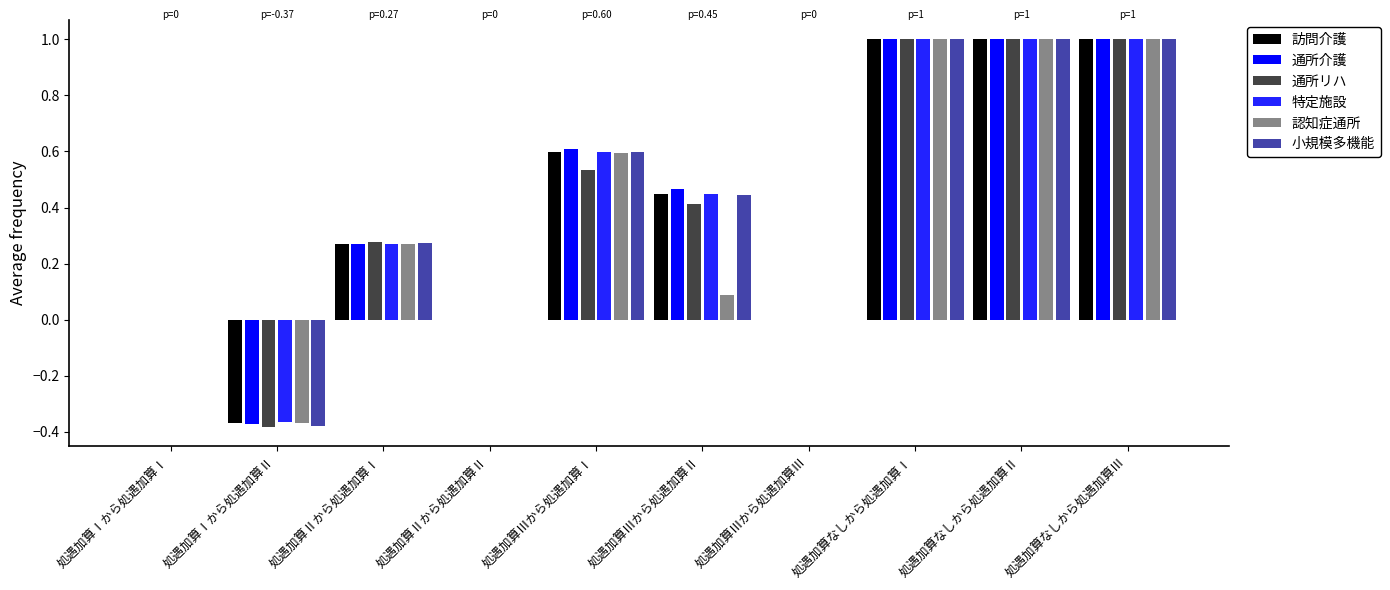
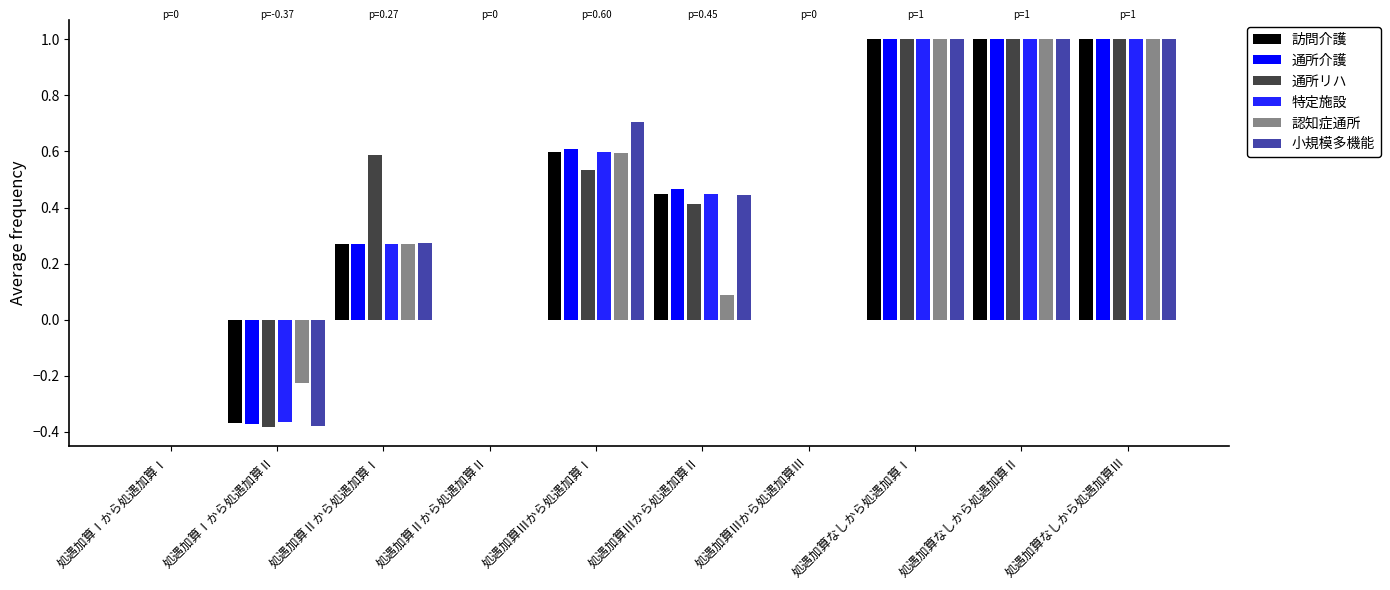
  {
    "訪問介護": {
      "処遇加算Ⅰから処遇加算Ⅰ": 0.00,
      "処遇加算Ⅰから処遇加算Ⅱ": -0.37,
      "処遇加算Ⅱから処遇加算Ⅰ": 0.27,
      "処遇加算Ⅱから処遇加算Ⅱ": 0.00,
      "処遇加算Ⅲから処遇加算Ⅰ": 0.60,
      "処遇加算Ⅲから処遇加算Ⅱ": 0.45,
      "処遇加算Ⅲから処遇加算Ⅲ": 0.00,
      "処遇加算なしから処遇加算Ⅰ": 1.00,
      "処遇加算なしから処遇加算Ⅱ": 1.00,
      "処遇加算なしから処遇加算Ⅲ": 1.00
    },
    "通所リハ": {
      "処遇加算Ⅰから処遇加算Ⅰ": 0.00,
      "処遇加算Ⅰから処遇加算Ⅱ": -0.38,
-     "処遇加算Ⅱから処遇加算Ⅰ": 0.28,
+     "処遇加算Ⅱから処遇加算Ⅰ": 0.59,
      "処遇加算Ⅱから処遇加算Ⅱ": 0.00,
      "処遇加算Ⅲから処遇加算Ⅰ": 0.53,
      "処遇加算Ⅲから処遇加算Ⅱ": 0.41,
      "処遇加算Ⅲから処遇加算Ⅲ": 0.00
    },
    "認知症通所": {
      "処遇加算Ⅰから処遇加算Ⅰ": 0.00,
-     "処遇加算Ⅰから処遇加算Ⅱ": -0.37,
+     "処遇加算Ⅰから処遇加算Ⅱ": -0.23,
      "処遇加算Ⅱから処遇加算Ⅰ": 0.27,
      "処遇加算Ⅱから処遇加算Ⅱ": 0.00,
      "処遇加算Ⅲから処遇加算Ⅰ": 0.60,
      "処遇加算Ⅲから処遇加算Ⅱ": 0.09,
      "処遇加算Ⅲから処遇加算Ⅲ": 0.00
    },
    "小規模多機能": {
      "処遇加算Ⅰから処遇加算Ⅰ": 0.00,
      "処遇加算Ⅰから処遇加算Ⅱ": -0.38,
      "処遇加算Ⅱから処遇加算Ⅰ": 0.27,
      "処遇加算Ⅱから処遇加算Ⅱ": 0.00,
-     "処遇加算Ⅲから処遇加算Ⅰ": 0.60,
+     "処遇加算Ⅲから処遇加算Ⅰ": 0.71,
      "処遇加算Ⅲから処遇加算Ⅱ": 0.45,
      "処遇加算Ⅲから処遇加算Ⅲ": 0.00,
      "処遇加算なしから処遇加算Ⅰ": 1.00,
      "処遇加算なしから処遇加算Ⅱ": 1.00,
      "処遇加算なしから処遇加算Ⅲ": 1.00
    }
  }
